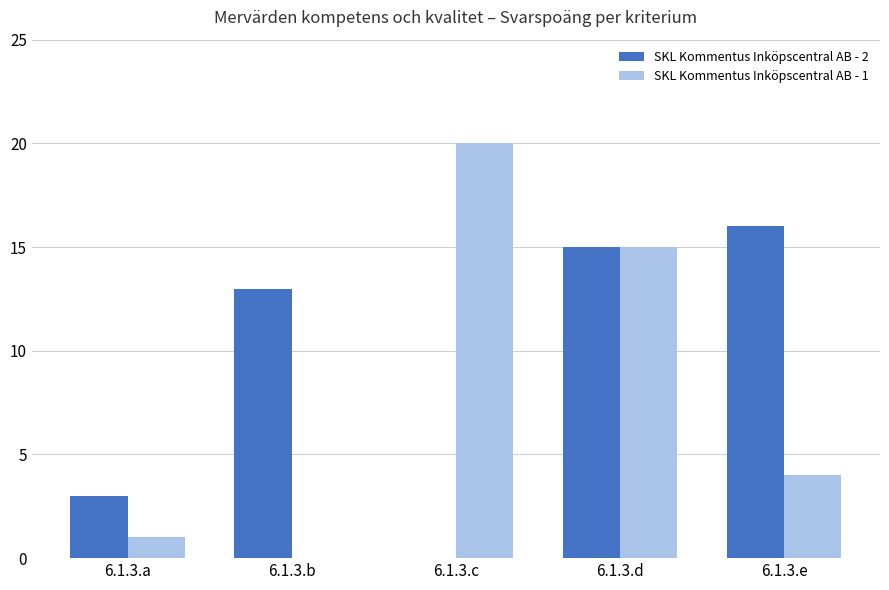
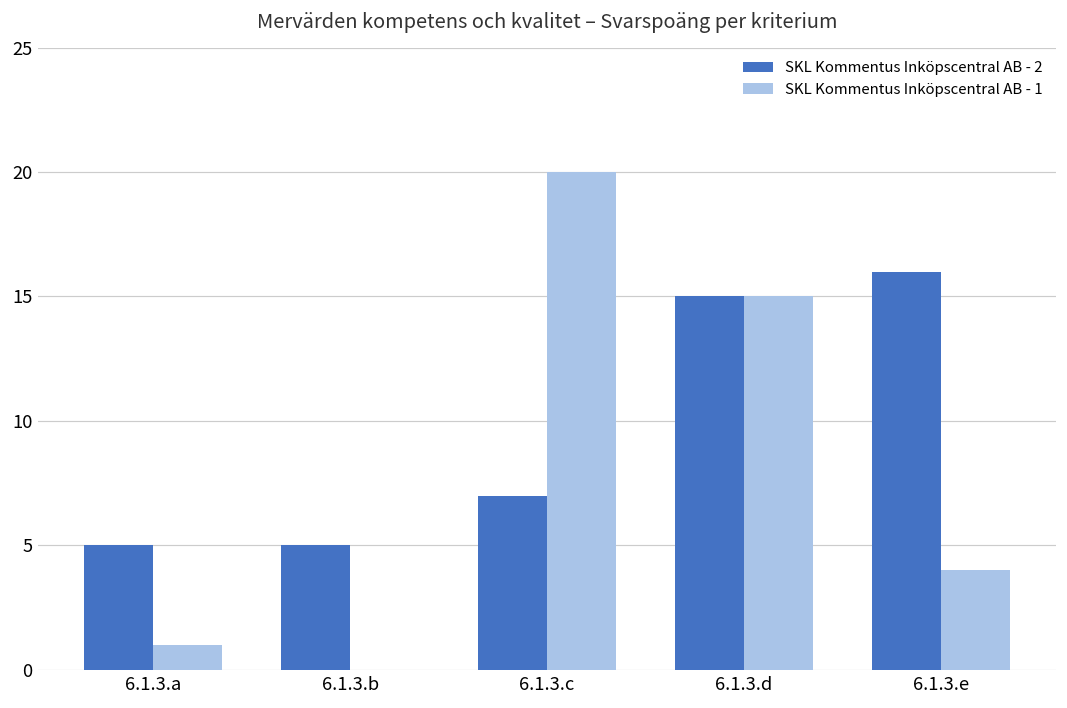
  {
    "SKL Kommentus Inköpscentral AB - 2": {
-     "6.1.3.a": 3,
-     "6.1.3.b": 13,
-     "6.1.3.c": 0,
+     "6.1.3.a": 5,
+     "6.1.3.b": 5,
+     "6.1.3.c": 7,
      "6.1.3.d": 15,
      "6.1.3.e": 16
    },
    "SKL Kommentus Inköpscentral AB - 1": {
      "6.1.3.a": 1,
      "6.1.3.b": 0,
      "6.1.3.c": 20,
      "6.1.3.d": 15,
      "6.1.3.e": 4
    }
  }
